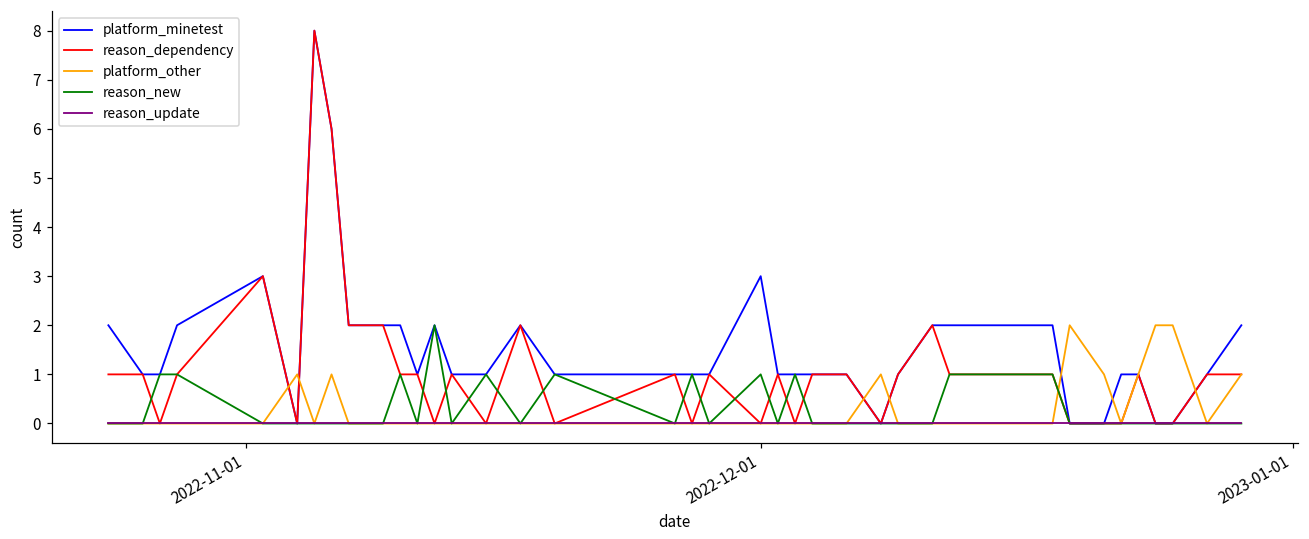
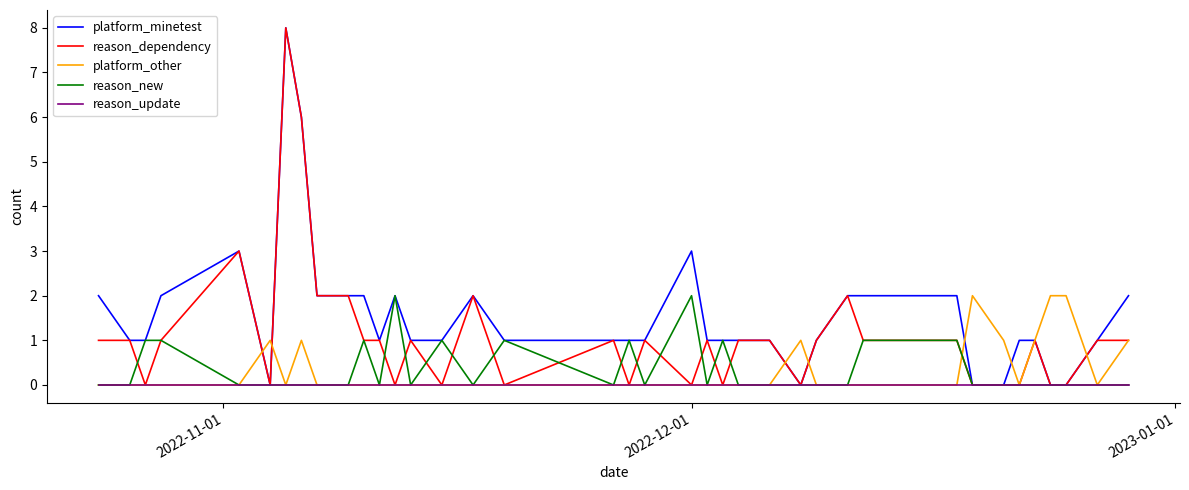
  {
    "platform_minetest": {
      "2022-12-01": 3
    },
    "reason_new": {
-     "2022-12-01": 1
+     "2022-12-01": 2
    }
  }
